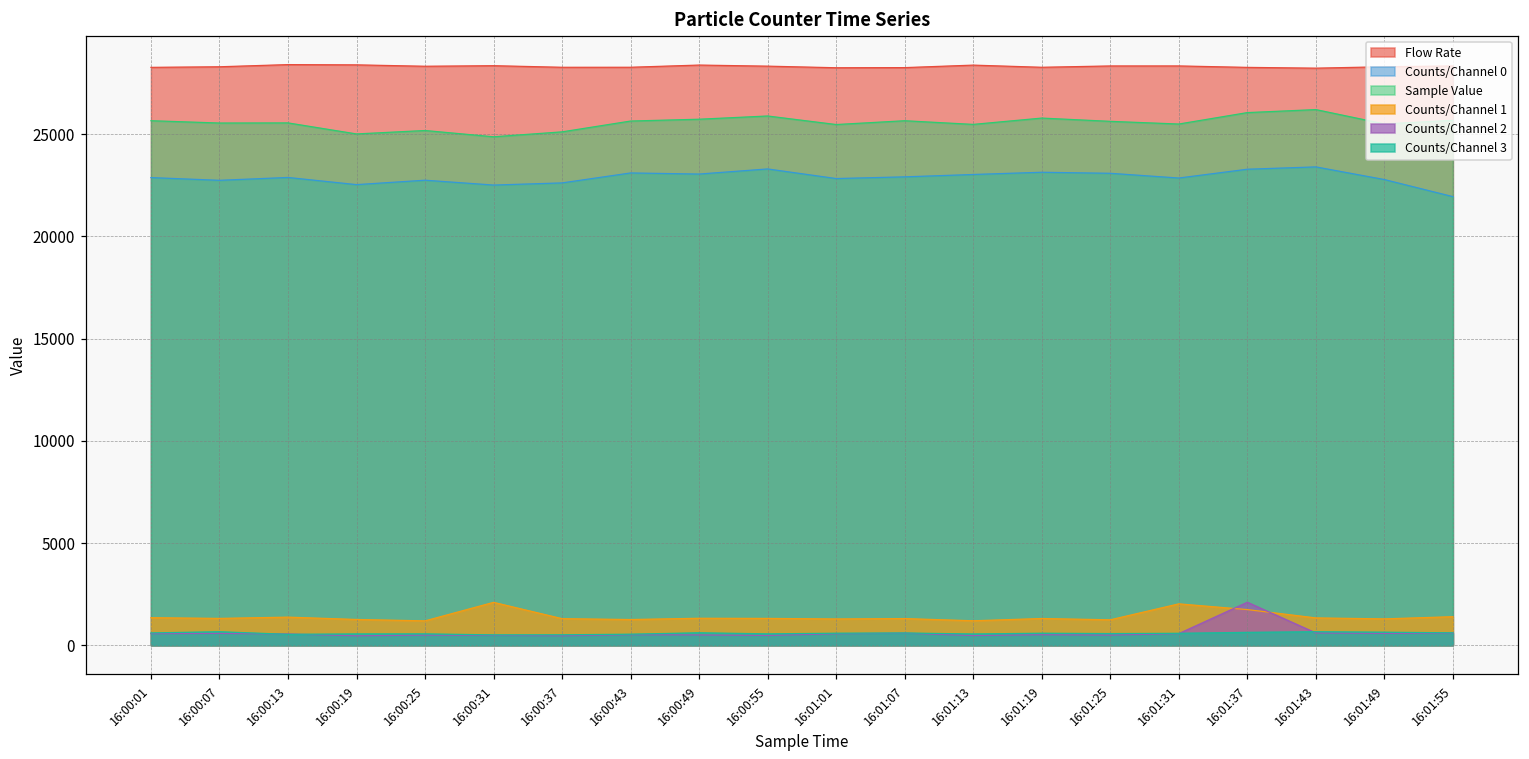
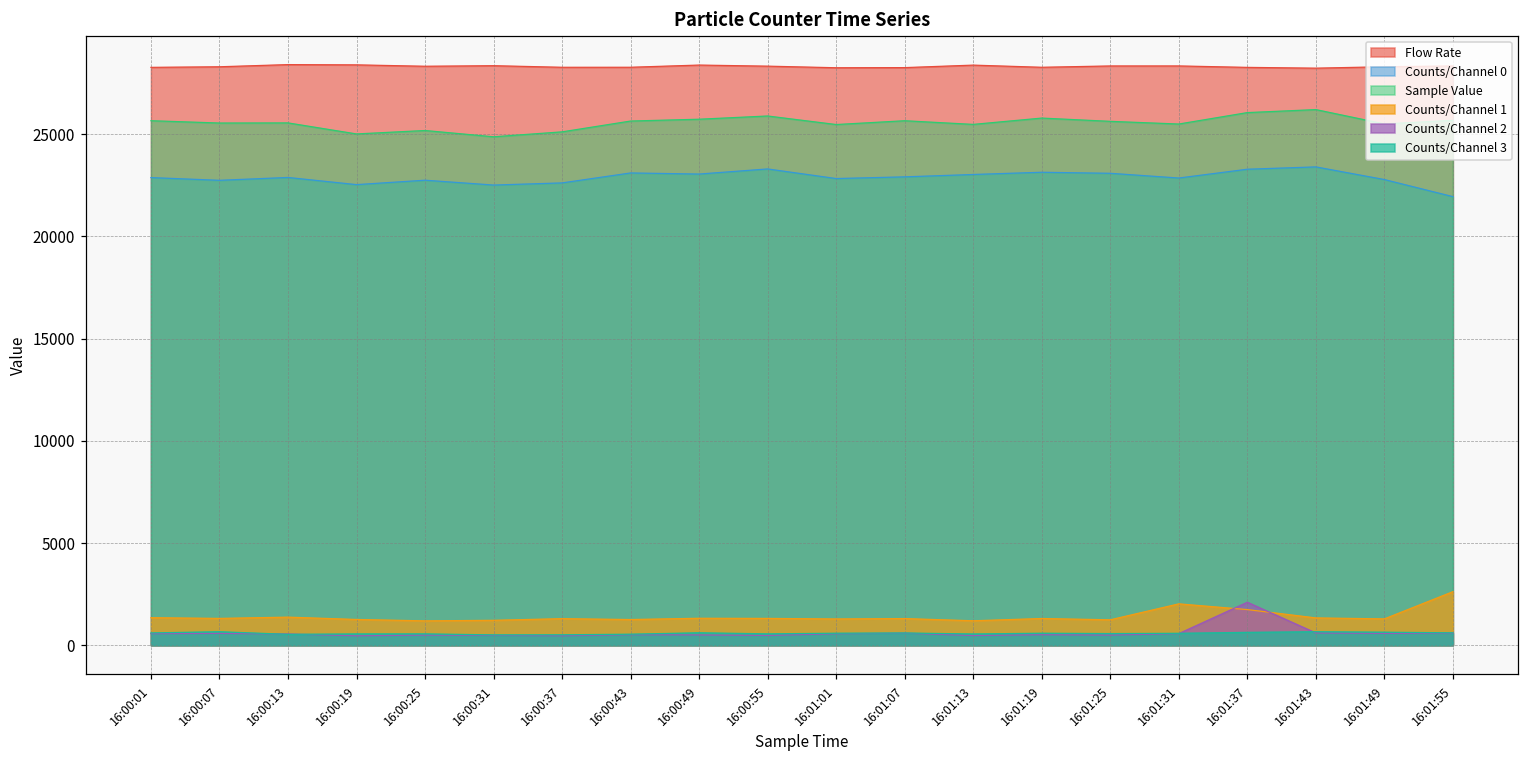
  {
    "Flow Rate": {
      "16:00:01": 28300,
      "16:00:07": 28300,
      "16:00:13": 28400,
      "16:00:19": 28400,
      "16:00:25": 28300,
      "16:00:31": 28300,
      "16:00:37": 28300,
      "16:00:43": 28300,
      "16:00:49": 28400,
      "16:00:55": 28300,
      "16:01:01": 28200,
      "16:01:07": 28300,
      "16:01:13": 28400,
      "16:01:19": 28300,
      "16:01:25": 28300,
      "16:01:31": 28300,
      "16:01:37": 28300,
      "16:01:43": 28200
    },
    "Counts/Channel 0": {
      "16:00:01": 22900,
      "16:00:07": 22700,
      "16:00:13": 22900,
      "16:00:19": 22500,
      "16:00:25": 22700,
      "16:00:31": 22500,
      "16:00:37": 22600,
      "16:00:43": 23100,
      "16:00:49": 23000,
      "16:00:55": 23300,
      "16:01:01": 22800,
      "16:01:07": 22900,
      "16:01:13": 23000,
      "16:01:19": 23100,
      "16:01:25": 23100,
      "16:01:31": 22900,
      "16:01:37": 23300,
      "16:01:43": 23400,
      "16:01:49": 22800,
      "16:01:55": 21900
    },
    "Counts/Channel 1": {
      "16:00:01": 1300,
      "16:00:07": 1300,
      "16:00:13": 1400,
      "16:00:19": 1300,
      "16:00:25": 1200,
-     "16:00:31": 2100,
+     "16:00:31": 1200,
      "16:00:37": 1300,
      "16:00:43": 1300,
      "16:00:49": 1300,
      "16:00:55": 1300,
      "16:01:01": 1300,
      "16:01:07": 1300,
      "16:01:13": 1200,
      "16:01:19": 1300,
      "16:01:25": 1200,
      "16:01:31": 2000,
      "16:01:37": 1700,
      "16:01:43": 1300,
      "16:01:49": 1300,
-     "16:01:55": 1400
+     "16:01:55": 2600
    },
    "Counts/Channel 2": {
      "16:01:37": 2100
    }
  }
